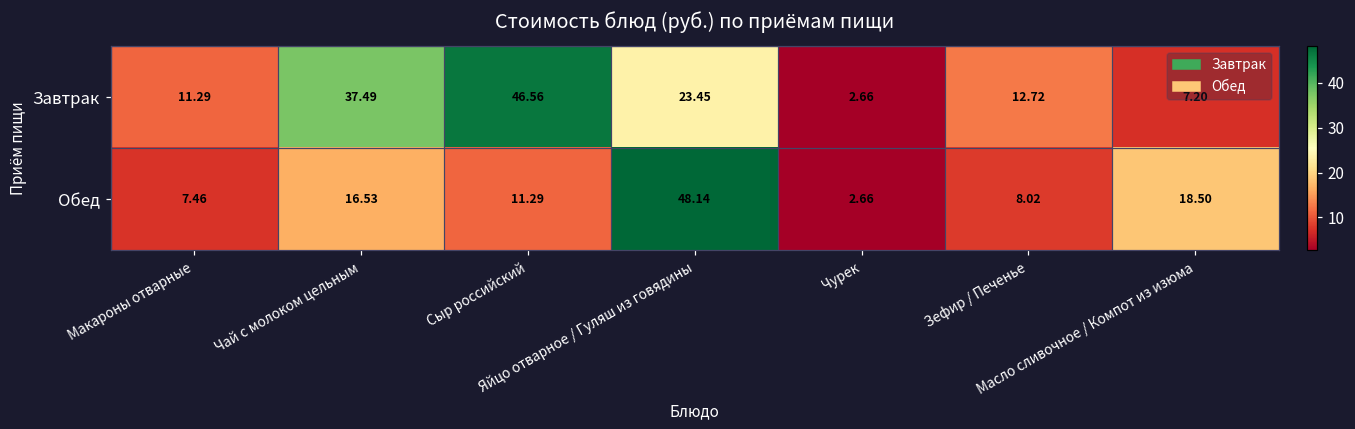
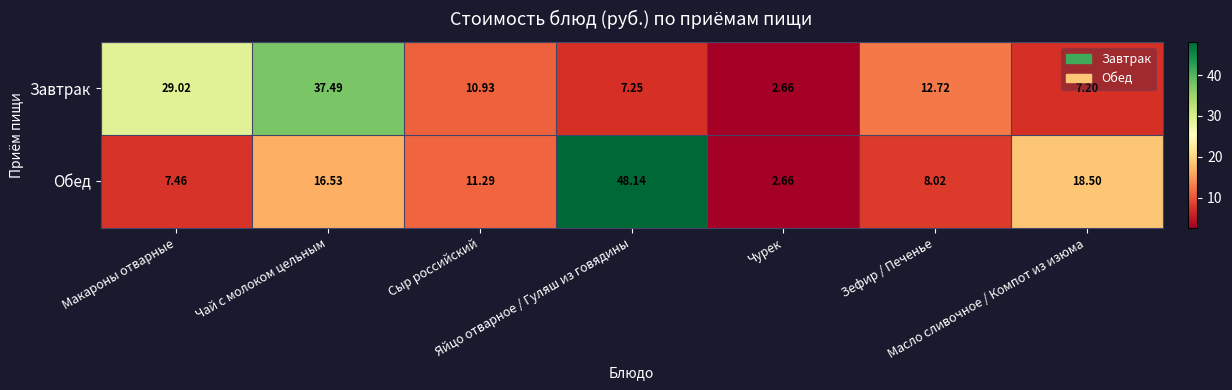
  {
    "Завтрак": {
-     "Макароны отварные": 11.29,
+     "Макароны отварные": 29.02,
      "Чай с молоком цельным": 37.49,
-     "Сыр российский": 46.56,
-     "Яйцо отварное / Гуляш из говядины": 23.45,
+     "Сыр российский": 10.93,
+     "Яйцо отварное / Гуляш из говядины": 7.25,
      "Чурек": 2.66,
      "Зефир / Печенье": 12.72
    },
    "Обед": {
      "Макароны отварные": 7.46,
      "Чай с молоком цельным": 16.53,
      "Сыр российский": 11.29,
      "Яйцо отварное / Гуляш из говядины": 48.14,
      "Чурек": 2.66,
      "Зефир / Печенье": 8.02,
      "Масло сливочное / Компот из изюма": 18.50
    }
  }
